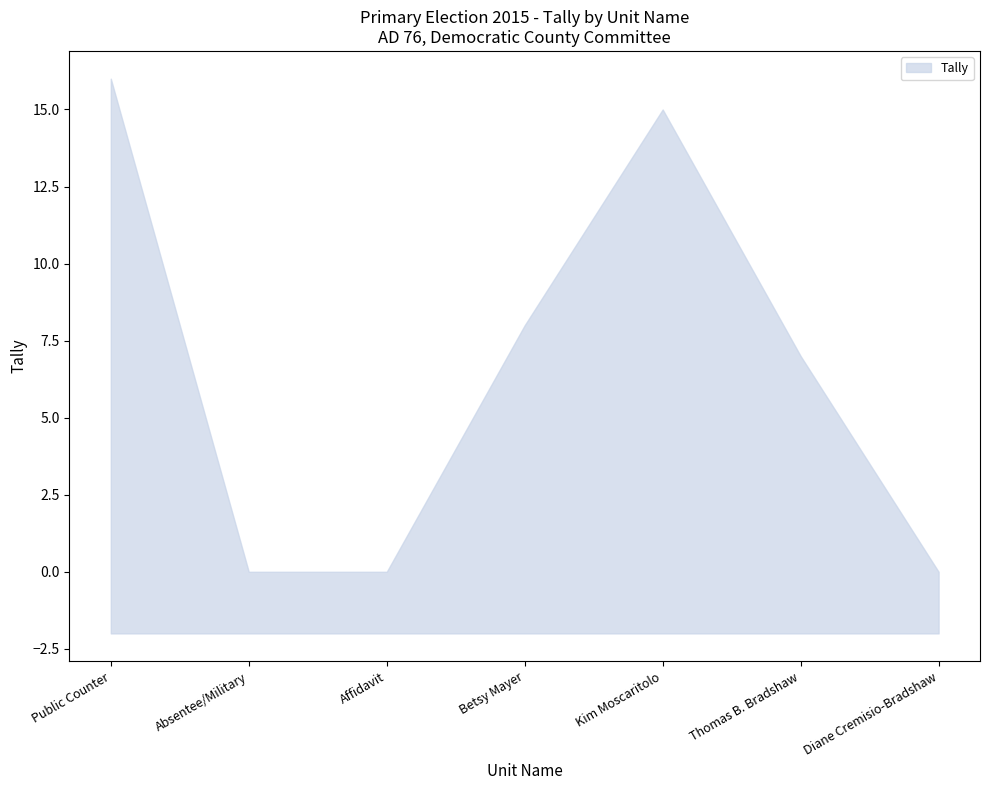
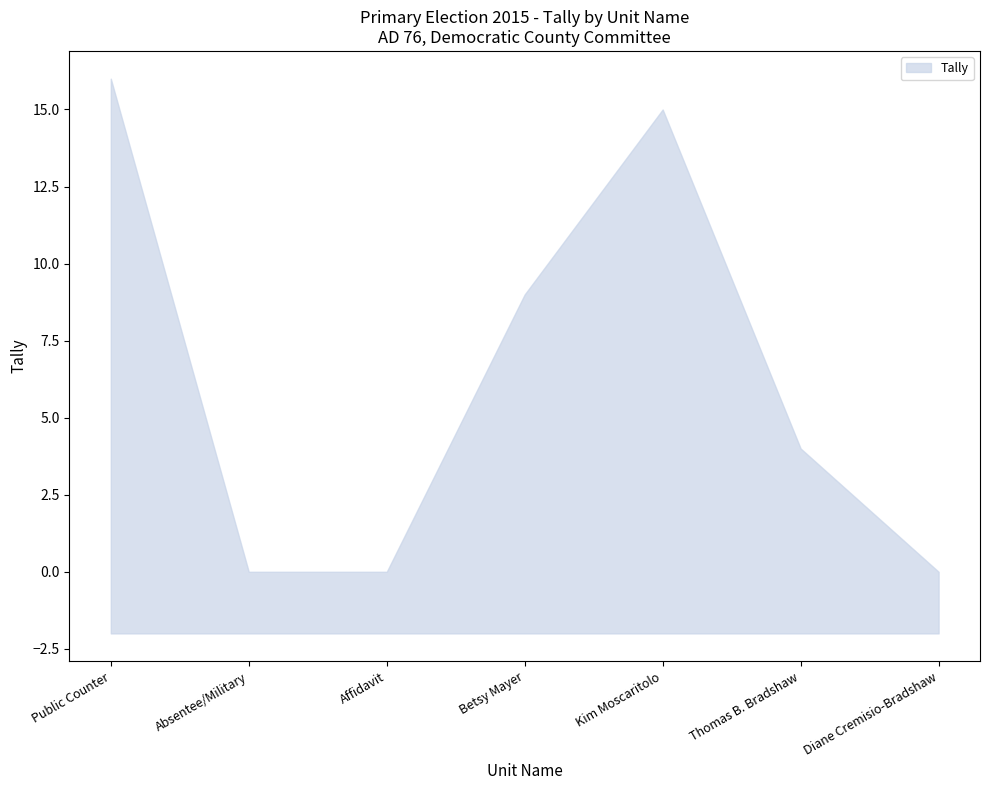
  {
    "Public Counter": 16,
    "Absentee/Military": 0,
    "Affidavit": 0,
-   "Betsy Mayer": 8,
+   "Betsy Mayer": 9,
    "Kim Moscaritolo": 15,
-   "Thomas B. Bradshaw": 7,
+   "Thomas B. Bradshaw": 4,
    "Diane Cremisio-Bradshaw": 0
  }
